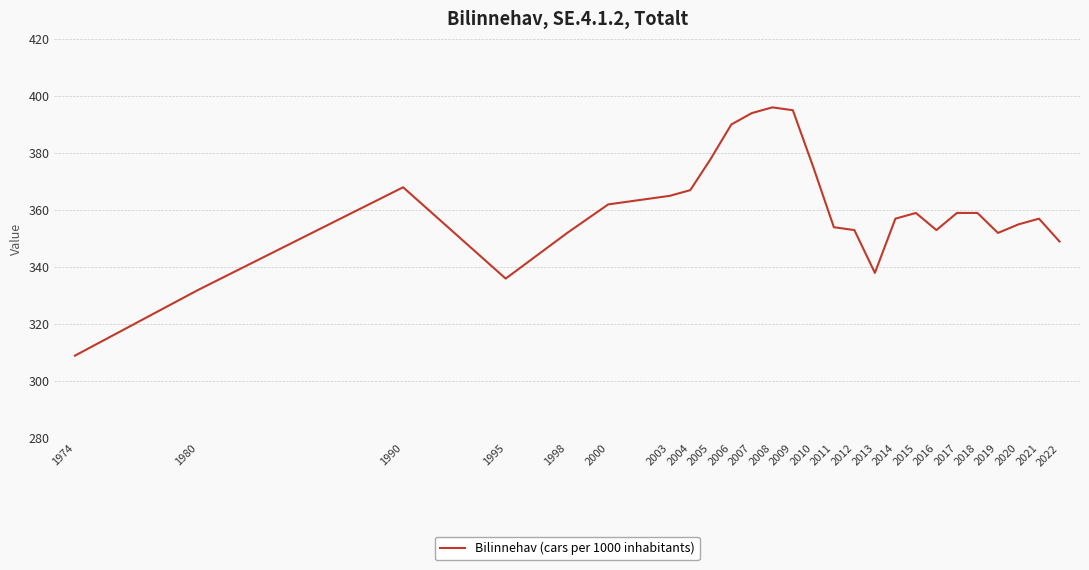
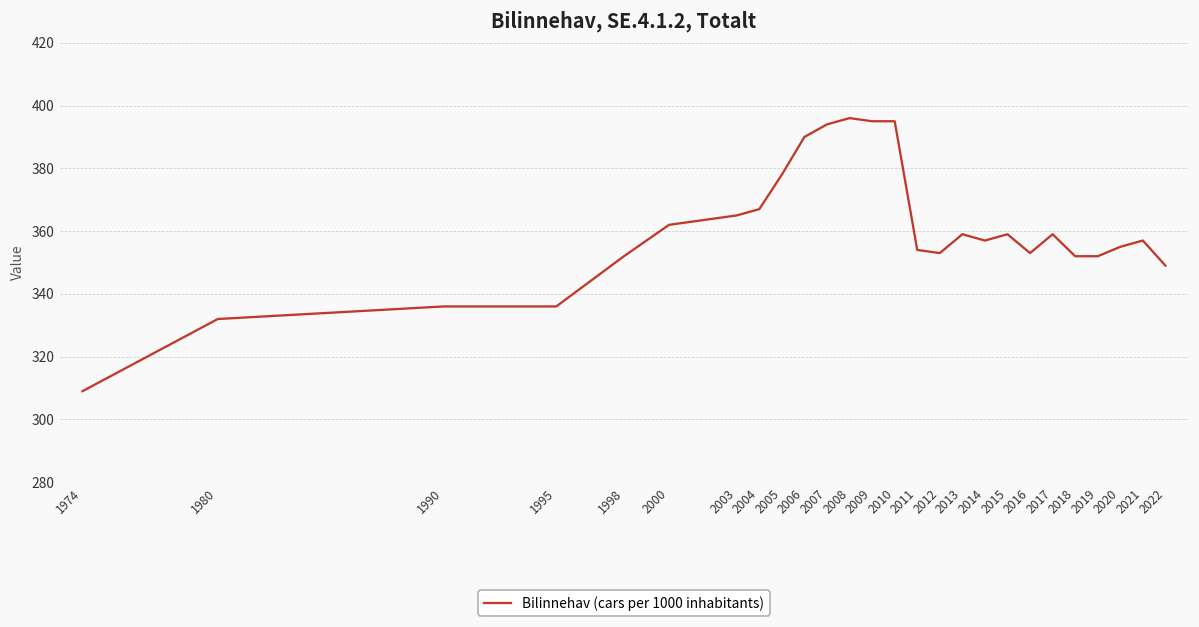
  {
    "1974": 309,
    "1980": 332,
-   "1990": 368,
+   "1990": 336,
    "1995": 336,
    "1998": 352,
    "2000": 362,
    "2003": 365,
    "2004": 367,
    "2005": 378,
    "2006": 390,
    "2007": 394,
    "2008": 396,
    "2009": 395,
-   "2010": 375,
+   "2010": 395,
    "2011": 354,
    "2012": 353,
-   "2013": 338,
+   "2013": 359,
    "2014": 357,
    "2015": 359,
    "2016": 353,
    "2017": 359,
-   "2018": 359,
+   "2018": 352,
    "2019": 352,
    "2020": 355,
    "2021": 357,
    "2022": 349
  }
